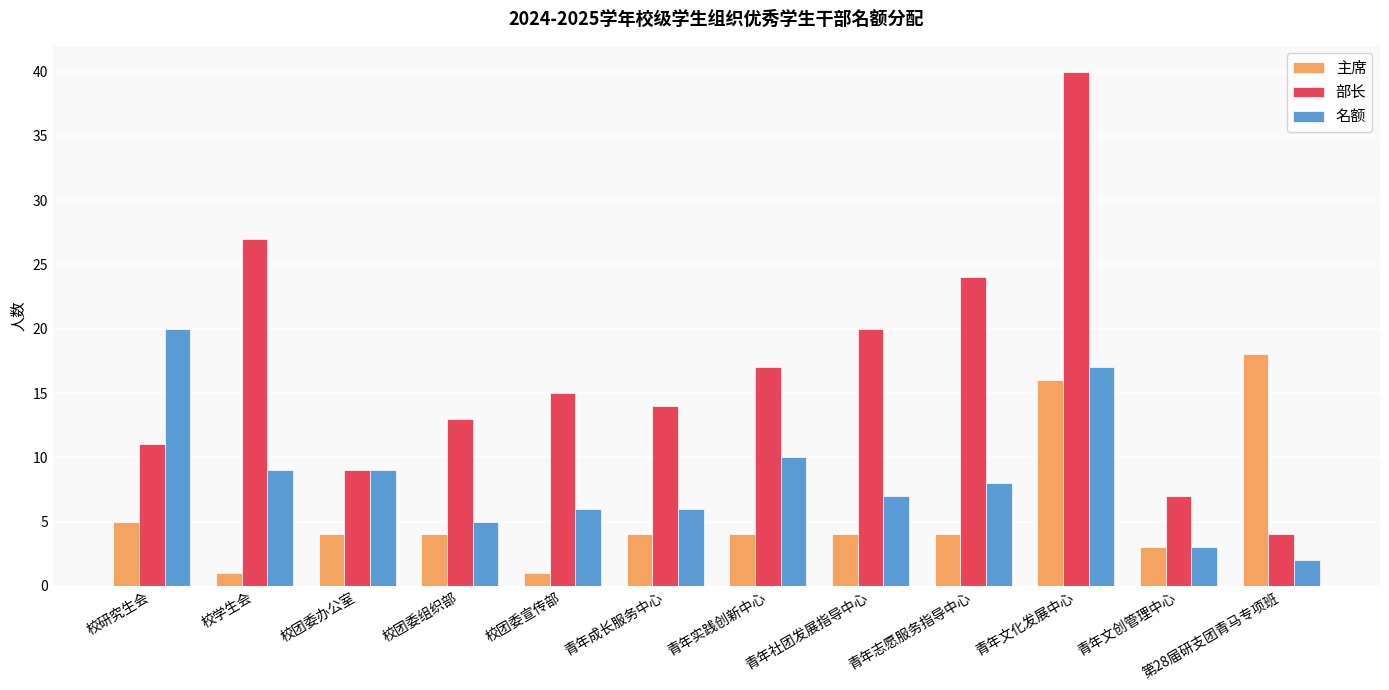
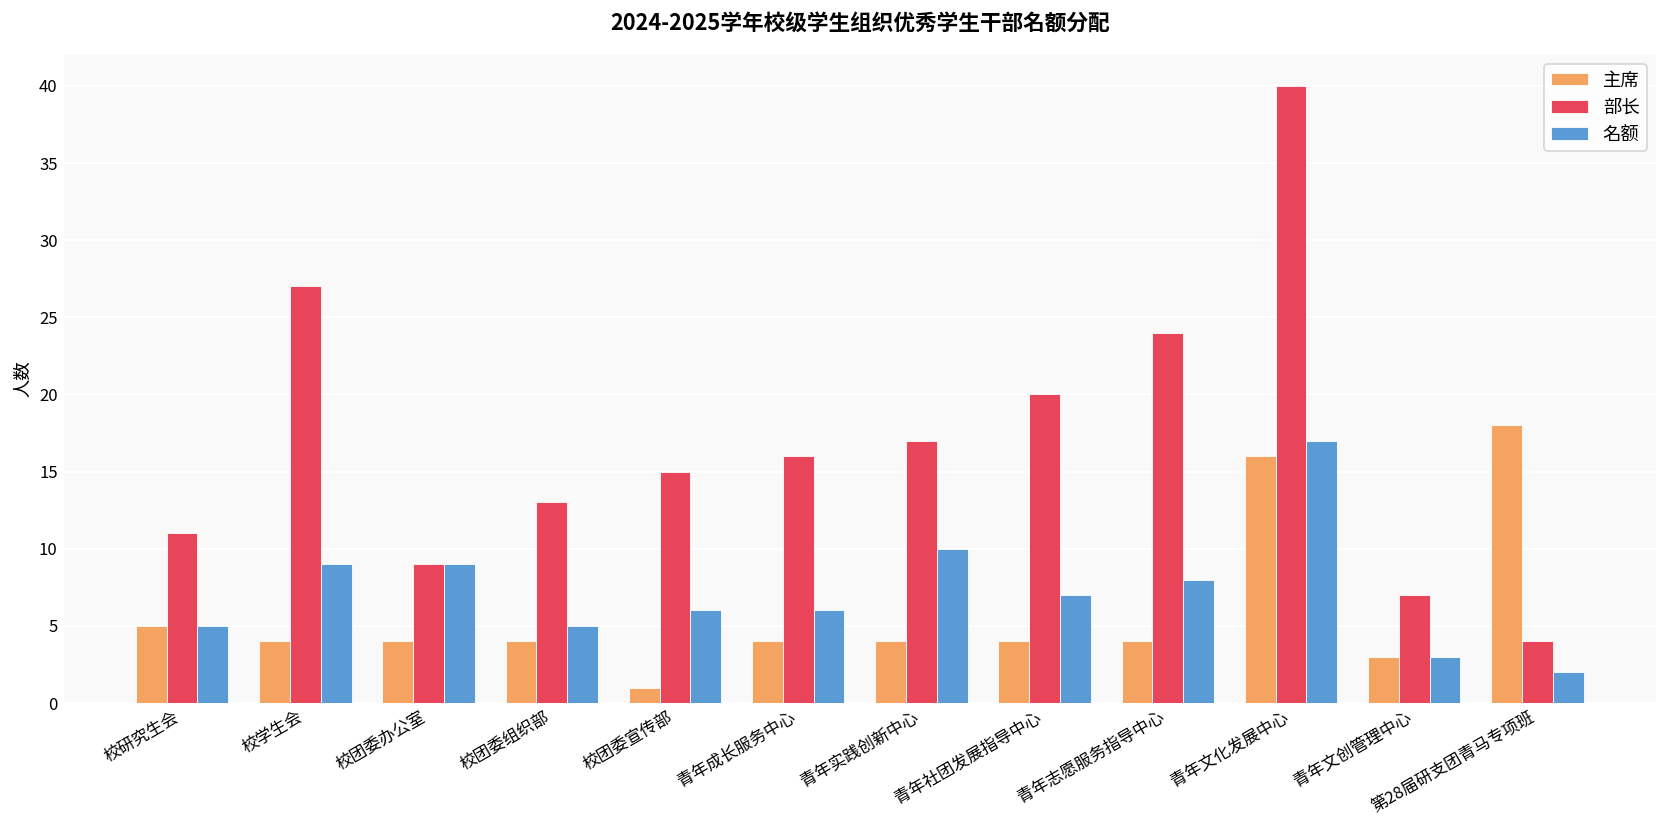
  {
    "主席": {
      "校研究生会": 5,
-     "校学生会": 1,
+     "校学生会": 4,
      "校团委办公室": 4,
      "校团委组织部": 4,
      "校团委宣传部": 1,
      "青年成长服务中心": 4,
      "青年实践创新中心": 4,
      "青年社团发展指导中心": 4,
      "青年志愿服务指导中心": 4,
      "青年文化发展中心": 16,
      "青年文创管理中心": 3,
      "第28届研支团青马专项班": 18
    },
    "部长": {
      "校研究生会": 11,
      "校学生会": 27,
      "校团委办公室": 9,
      "校团委组织部": 13,
      "校团委宣传部": 15,
-     "青年成长服务中心": 14,
+     "青年成长服务中心": 16,
      "青年实践创新中心": 17,
      "青年社团发展指导中心": 20,
      "青年志愿服务指导中心": 24,
      "青年文化发展中心": 40,
      "青年文创管理中心": 7,
      "第28届研支团青马专项班": 4
    },
    "名额": {
-     "校研究生会": 20,
+     "校研究生会": 5,
      "校学生会": 9,
      "校团委办公室": 9,
      "校团委组织部": 5,
      "校团委宣传部": 6,
      "青年成长服务中心": 6,
      "青年实践创新中心": 10,
      "青年社团发展指导中心": 7,
      "青年志愿服务指导中心": 8,
      "青年文化发展中心": 17,
      "青年文创管理中心": 3,
      "第28届研支团青马专项班": 2
    }
  }
